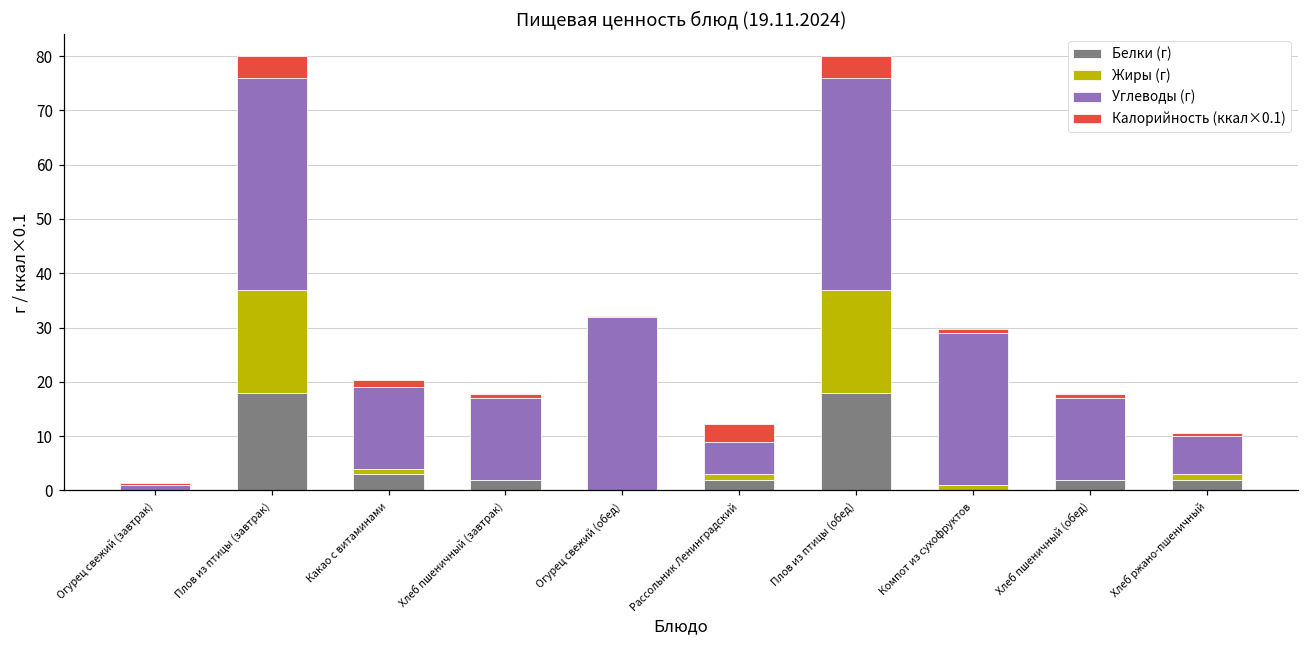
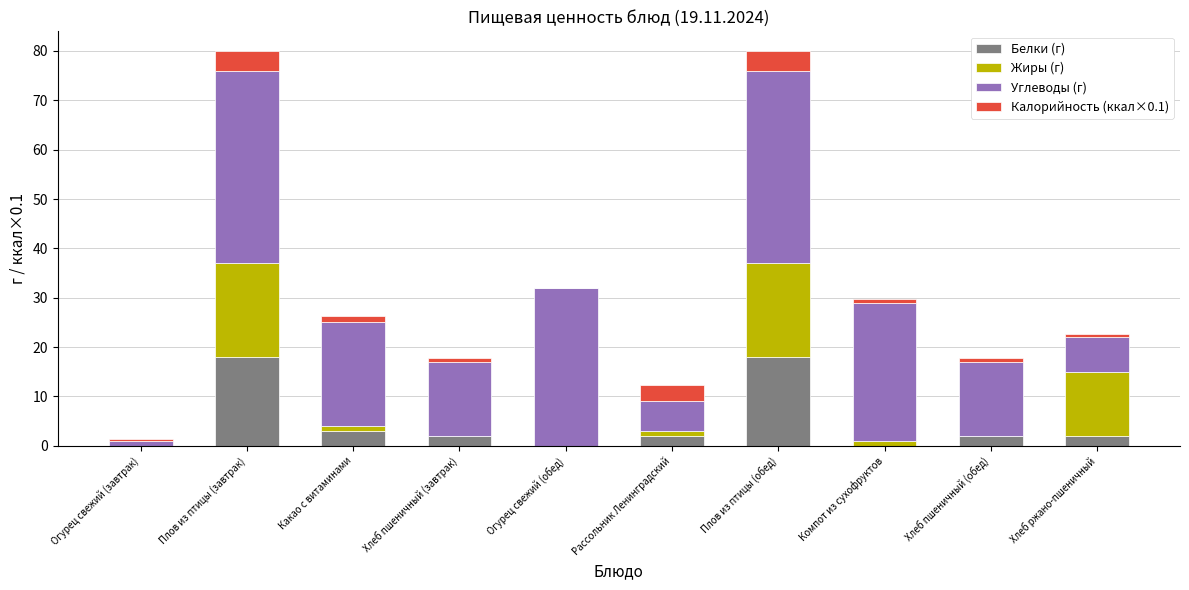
  {
    "Белки (г)": {
      "Огурец свежий (завтрак)": 0,
      "Плов из птицы (завтрак)": 18,
      "Какао с витаминами": 3,
      "Хлеб пшеничный (завтрак)": 2,
      "Огурец свежий (обед)": 0,
      "Рассольник Ленинградский": 2,
      "Плов из птицы (обед)": 18,
      "Компот из сухофруктов": 0,
      "Хлеб пшеничный (обед)": 2,
      "Хлеб ржано-пшеничный": 2
    },
    "Жиры (г)": {
      "Огурец свежий (завтрак)": 0,
      "Плов из птицы (завтрак)": 19,
      "Какао с витаминами": 1,
      "Хлеб пшеничный (завтрак)": 0,
      "Огурец свежий (обед)": 0,
      "Рассольник Ленинградский": 1,
      "Плов из птицы (обед)": 19,
      "Компот из сухофруктов": 1,
      "Хлеб пшеничный (обед)": 0,
-     "Хлеб ржано-пшеничный": 1
+     "Хлеб ржано-пшеничный": 13
    },
    "Углеводы (г)": {
      "Огурец свежий (завтрак)": 1,
      "Плов из птицы (завтрак)": 39,
-     "Какао с витаминами": 15,
+     "Какао с витаминами": 21,
      "Хлеб пшеничный (завтрак)": 15,
      "Огурец свежий (обед)": 32,
      "Рассольник Ленинградский": 6,
      "Плов из птицы (обед)": 39,
      "Компот из сухофруктов": 28,
      "Хлеб пшеничный (обед)": 15,
      "Хлеб ржано-пшеничный": 7
    },
    "Калорийность (ккал×0.1)": {
      "Плов из птицы (завтрак)": 4,
      "Какао с витаминами": 1,
      "Хлеб пшеничный (завтрак)": 1,
      "Рассольник Ленинградский": 3,
      "Плов из птицы (обед)": 4,
      "Компот из сухофруктов": 1,
      "Хлеб пшеничный (обед)": 1,
      "Хлеб ржано-пшеничный": 1
    }
  }
